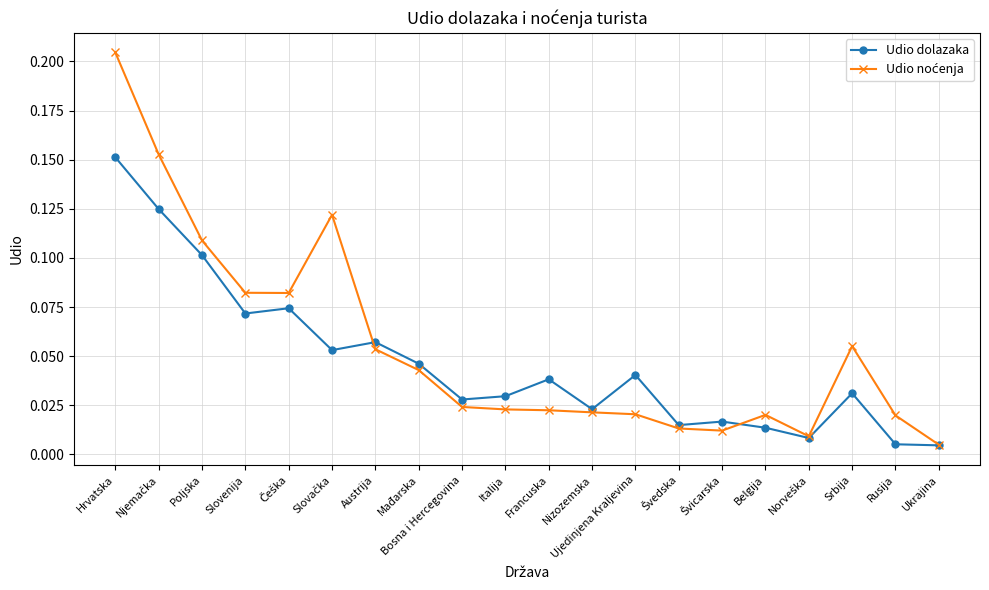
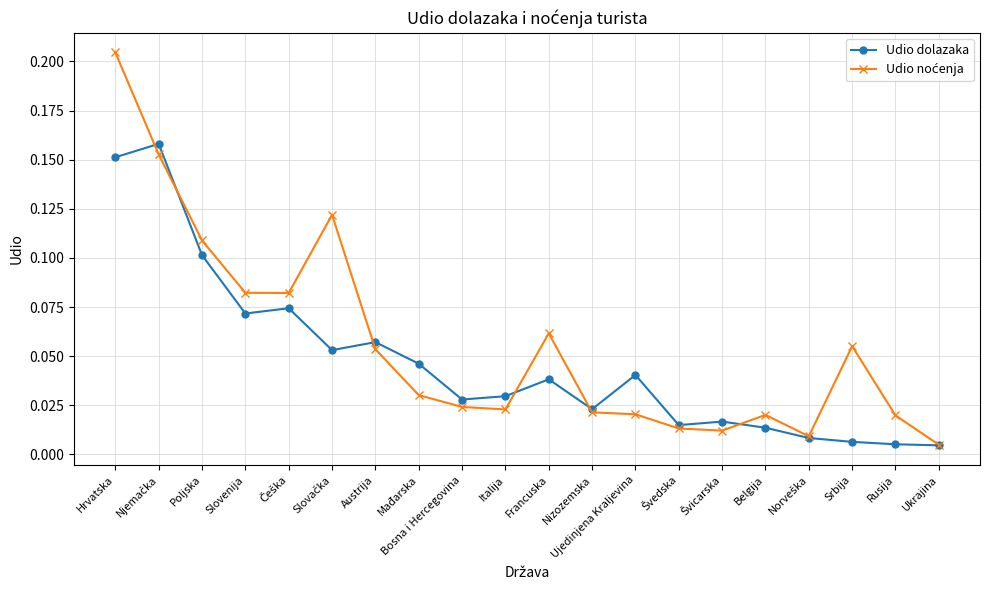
  {
    "Udio dolazaka": {
      "Hrvatska": 0.151,
-     "Njemačka": 0.125,
+     "Njemačka": 0.158,
      "Poljska": 0.101,
      "Slovenija": 0.072,
      "Češka": 0.074,
      "Slovačka": 0.053,
      "Austrija": 0.057,
      "Mađarska": 0.046,
      "Bosna i Hercegovina": 0.028,
      "Italija": 0.030,
      "Francuska": 0.038,
      "Nizozemska": 0.023,
      "Ujedinjena Kraljevina": 0.040,
      "Švedska": 0.015,
      "Švicarska": 0.017,
      "Belgija": 0.014,
-     "Srbija": 0.031,
+     "Srbija": 0.006,
      "Rusija": 0.005
    },
    "Udio noćenja": {
      "Hrvatska": 0.205,
      "Njemačka": 0.153,
      "Poljska": 0.109,
      "Slovenija": 0.082,
      "Češka": 0.082,
      "Slovačka": 0.122,
      "Austrija": 0.054,
-     "Mađarska": 0.043,
+     "Mađarska": 0.030,
      "Bosna i Hercegovina": 0.024,
      "Italija": 0.023,
-     "Francuska": 0.023,
+     "Francuska": 0.062,
      "Nizozemska": 0.021,
      "Ujedinjena Kraljevina": 0.020,
      "Švedska": 0.013,
      "Švicarska": 0.012,
      "Belgija": 0.020,
      "Srbija": 0.055,
      "Rusija": 0.020
    }
  }
